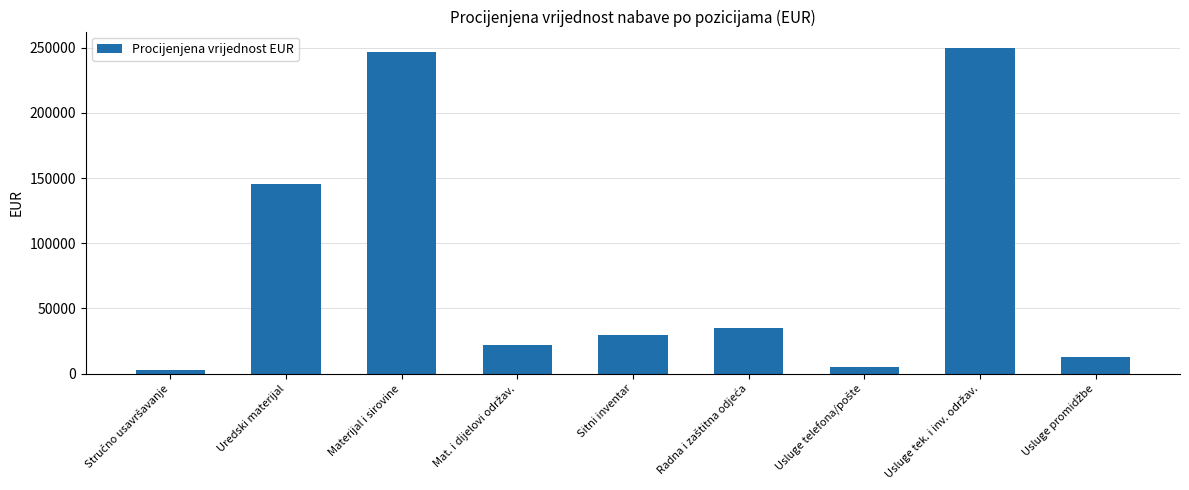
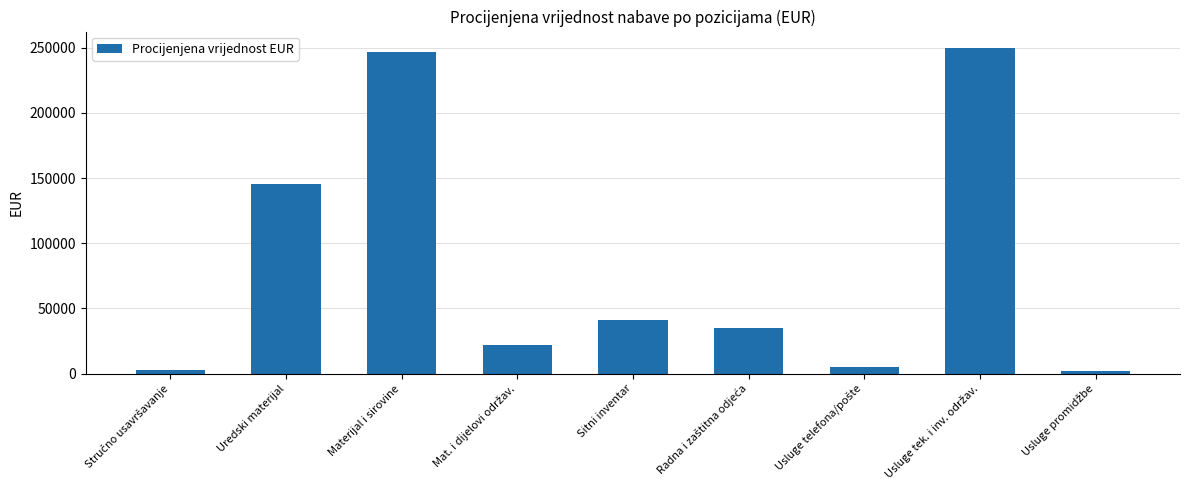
  {
    "Stručno usavršavanje": 3000,
    "Uredski materijal": 146000,
    "Materijal i sirovine": 247000,
    "Mat. i dijelovi održav.": 22000,
-   "Sitni inventar": 30000,
+   "Sitni inventar": 41000,
    "Radna i zaštitna odjeća": 35000,
    "Usluge telefona/pošte": 5000,
    "Usluge tek. i inv. održav.": 250000,
-   "Usluge promidžbe": 13000
+   "Usluge promidžbe": 2000
  }
